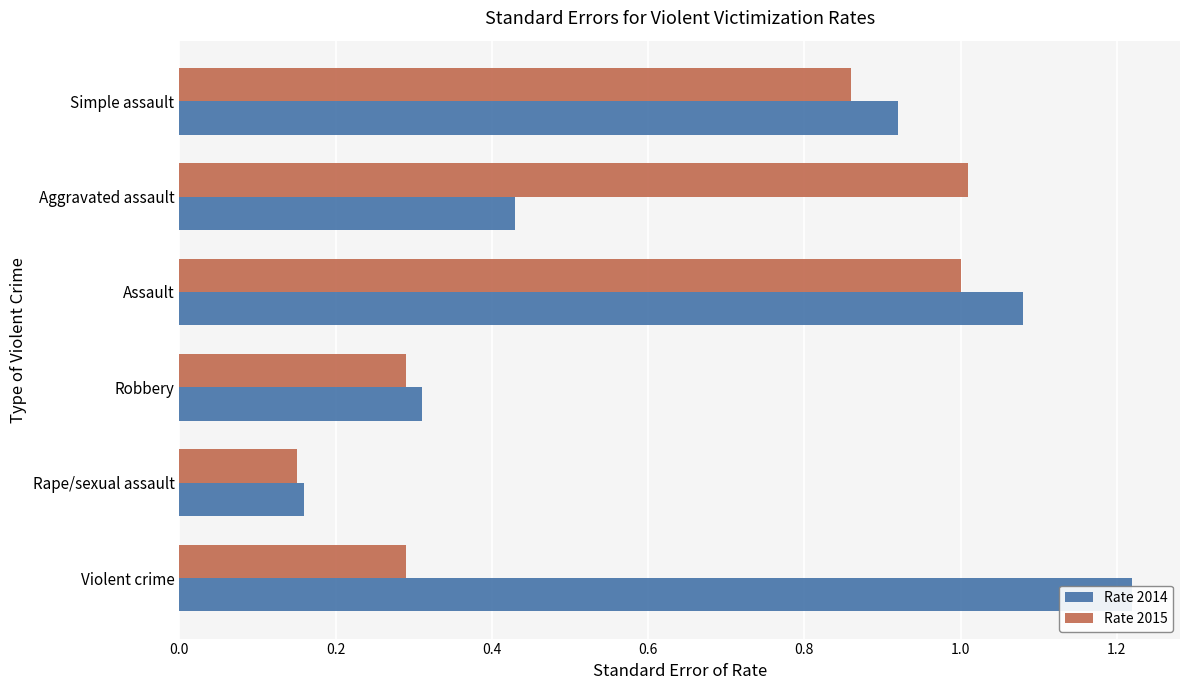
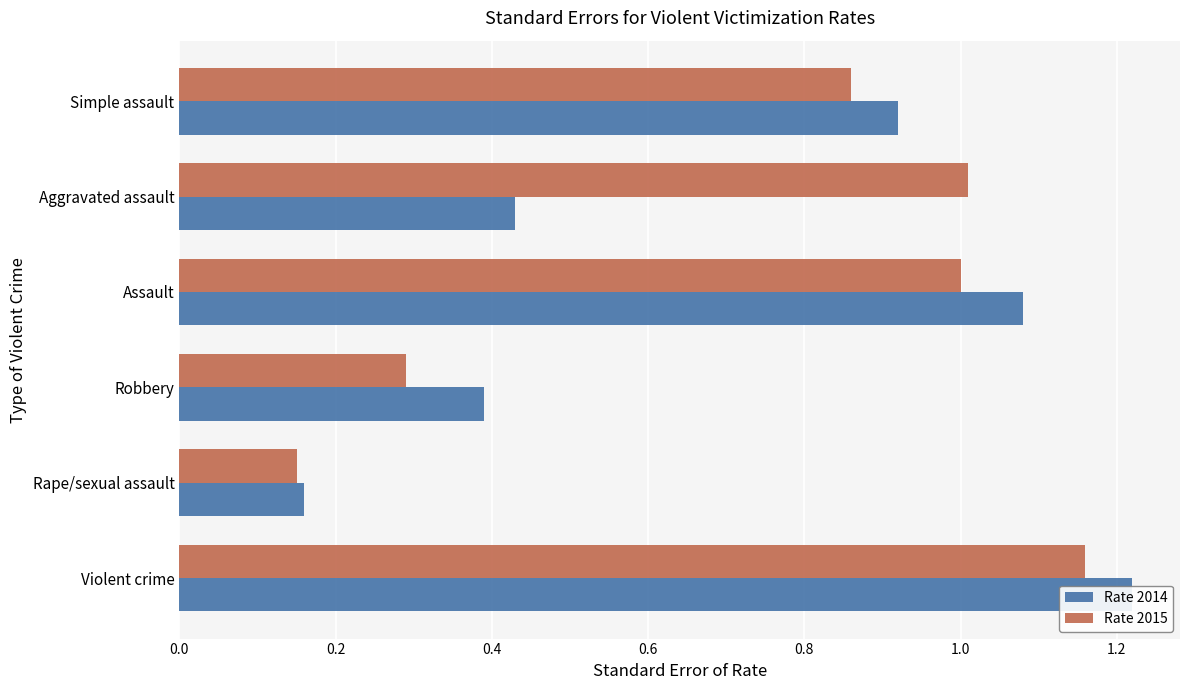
  {
    "Rate 2014": {
      "Simple assault": 0.92,
      "Aggravated assault": 0.43,
      "Assault": 1.08,
-     "Robbery": 0.31,
+     "Robbery": 0.39,
      "Rape/sexual assault": 0.16
    },
    "Rate 2015": {
      "Simple assault": 0.86,
      "Aggravated assault": 1.01,
      "Assault": 1.00,
      "Robbery": 0.29,
      "Rape/sexual assault": 0.15,
-     "Violent crime": 0.29
+     "Violent crime": 1.16
    }
  }
